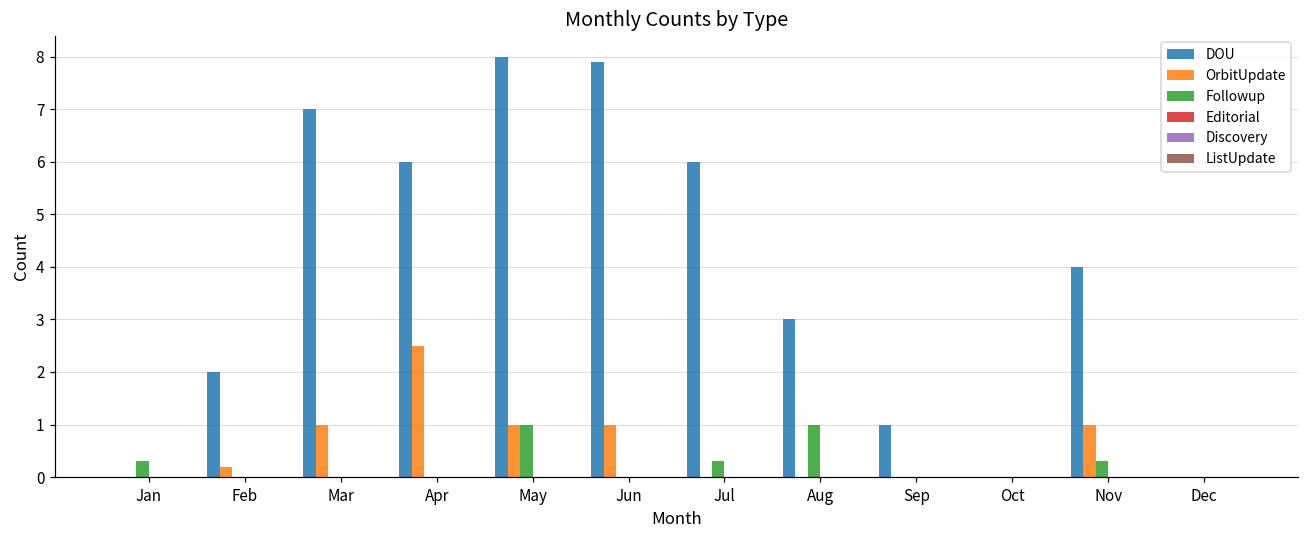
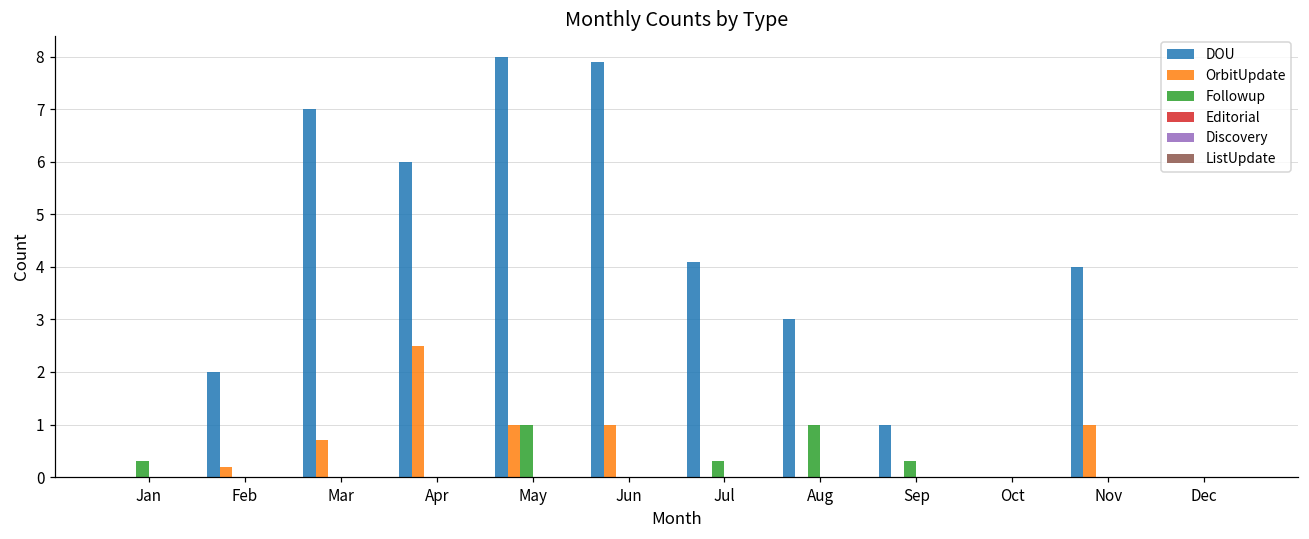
  {
    "DOU": {
      "Jan": 0.0,
      "Feb": 2.0,
      "Mar": 7.0,
      "Apr": 6.0,
      "May": 8.0,
      "Jun": 7.9,
-     "Jul": 6.0,
+     "Jul": 4.1,
      "Aug": 3.0,
      "Sep": 1.0,
      "Oct": 0.0,
      "Nov": 4.0,
      "Dec": 0.0
    },
    "OrbitUpdate": {
      "Jan": 0.0,
      "Feb": 0.2,
-     "Mar": 1.0,
+     "Mar": 0.7,
      "Apr": 2.5,
      "May": 1.0,
      "Jun": 1.0,
      "Jul": 0.0,
      "Aug": 0.0,
      "Sep": 0.0,
      "Oct": 0.0,
      "Nov": 1.0,
      "Dec": 0.0
    },
    "Followup": {
      "Jan": 0.3,
      "Feb": 0.0,
      "Mar": 0.0,
      "Apr": 0.0,
      "May": 1.0,
      "Jun": 0.0,
      "Jul": 0.3,
      "Aug": 1.0,
-     "Sep": 0.0,
+     "Sep": 0.3,
      "Oct": 0.0,
-     "Nov": 0.3,
+     "Nov": 0.0,
      "Dec": 0.0
    },
    "Editorial": {
      "Jan": 0.0,
      "Feb": 0.0,
      "Mar": 0.0,
      "Apr": 0.0,
      "May": 0.0,
      "Jun": 0.0,
      "Jul": 0.0,
      "Aug": 0.0,
      "Sep": 0.0,
      "Oct": 0.0,
      "Nov": 0.0,
      "Dec": 0.0
    },
    "Discovery": {
      "Jan": 0.0,
      "Feb": 0.0,
      "Mar": 0.0,
      "Apr": 0.0,
      "May": 0.0,
      "Jun": 0.0,
      "Jul": 0.0,
      "Aug": 0.0,
      "Sep": 0.0,
      "Oct": 0.0,
      "Nov": 0.0,
      "Dec": 0.0
    },
    "ListUpdate": {
      "Jan": 0.0,
      "Feb": 0.0,
      "Mar": 0.0,
      "Apr": 0.0,
      "May": 0.0,
      "Jun": 0.0,
      "Jul": 0.0,
      "Aug": 0.0,
      "Sep": 0.0,
      "Oct": 0.0,
      "Nov": 0.0,
      "Dec": 0.0
    }
  }
